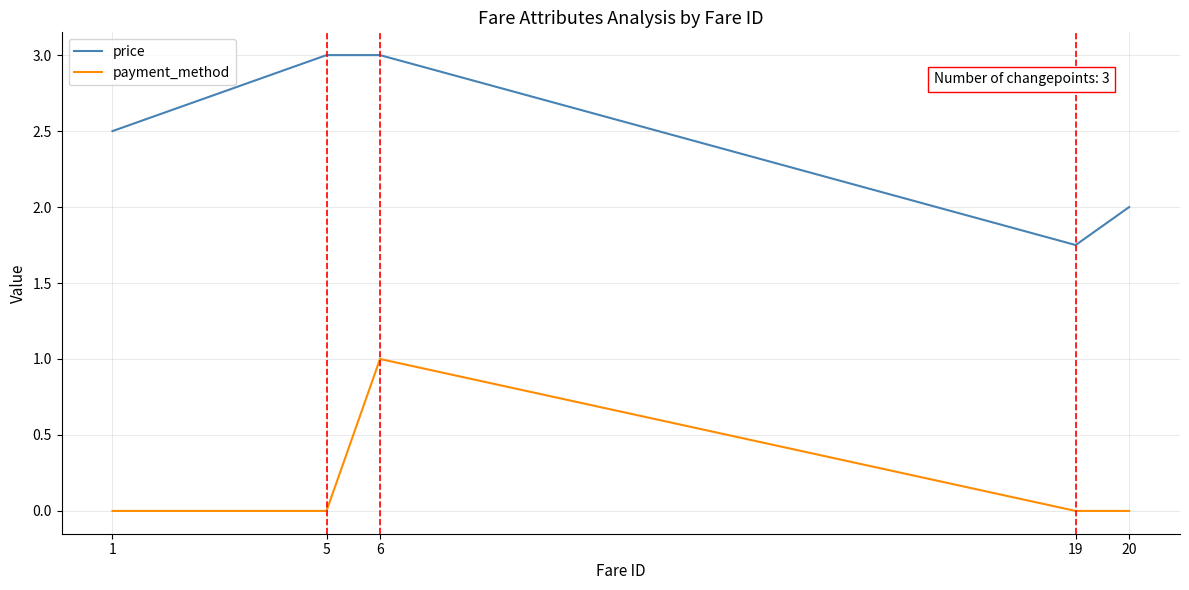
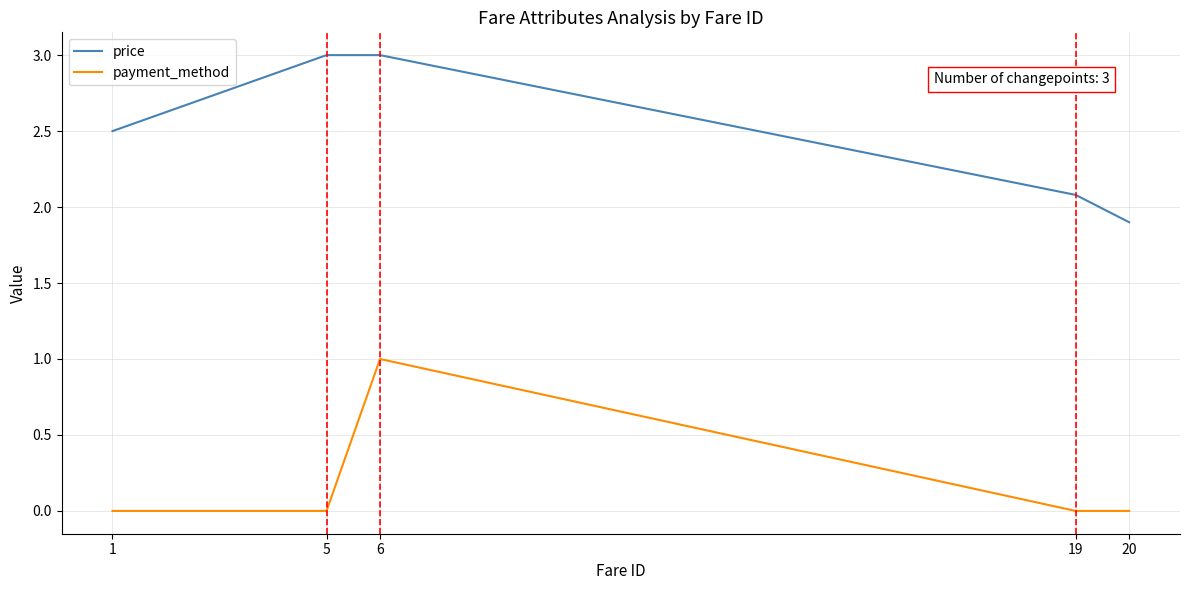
  {
    "price": {
      "1": 2.50,
      "5": 3.00,
      "6": 3.00,
-     "19": 1.75,
-     "20": 2.0
+     "19": 2.08,
+     "20": 1.9
    },
    "payment_method": {
      "1": 0.00,
      "5": 0.00,
      "6": 1.00,
      "19": 0.00,
      "20": 0.00
    }
  }
